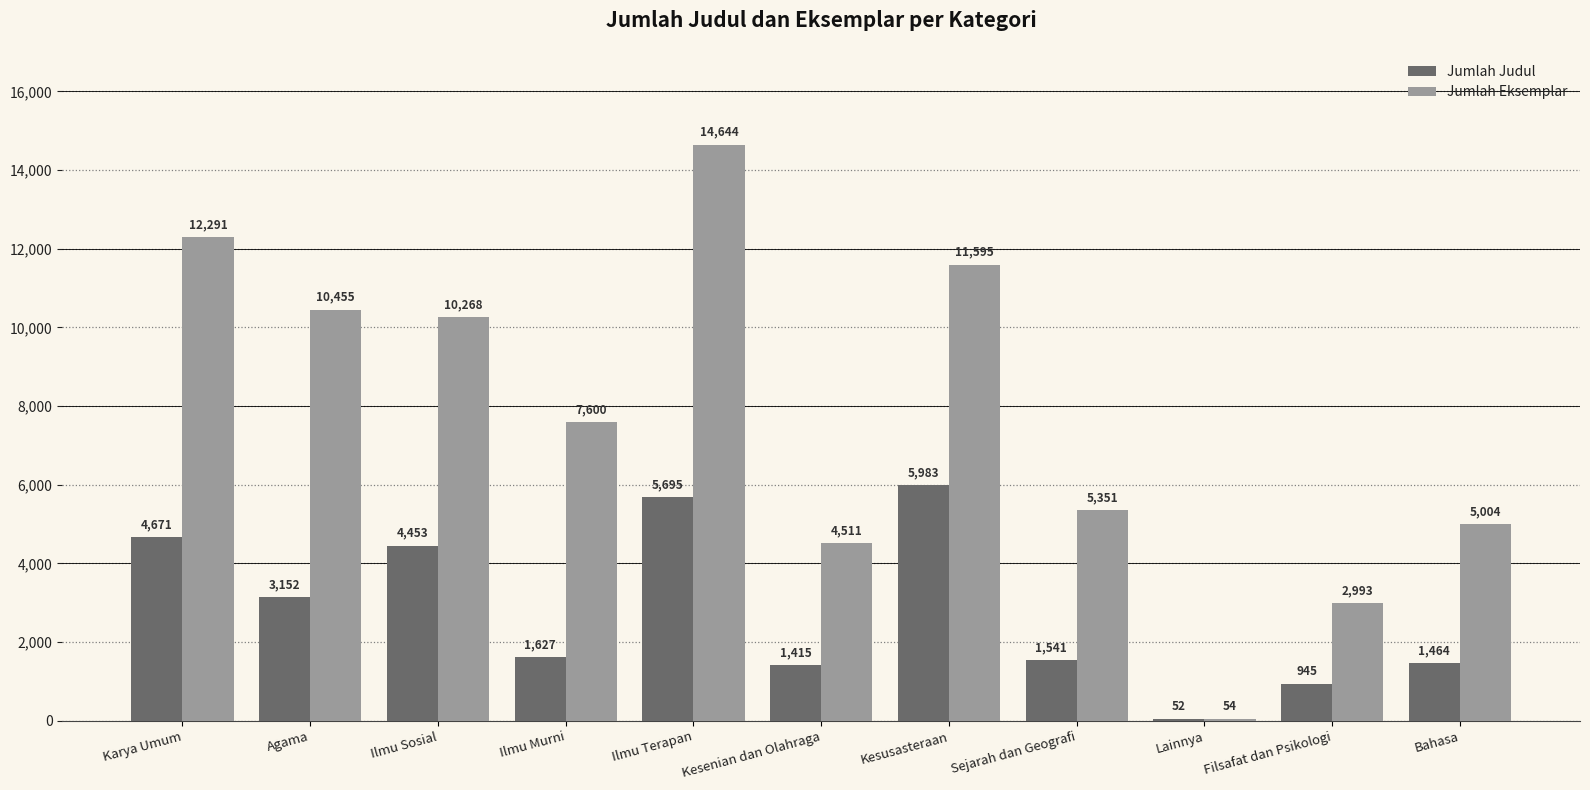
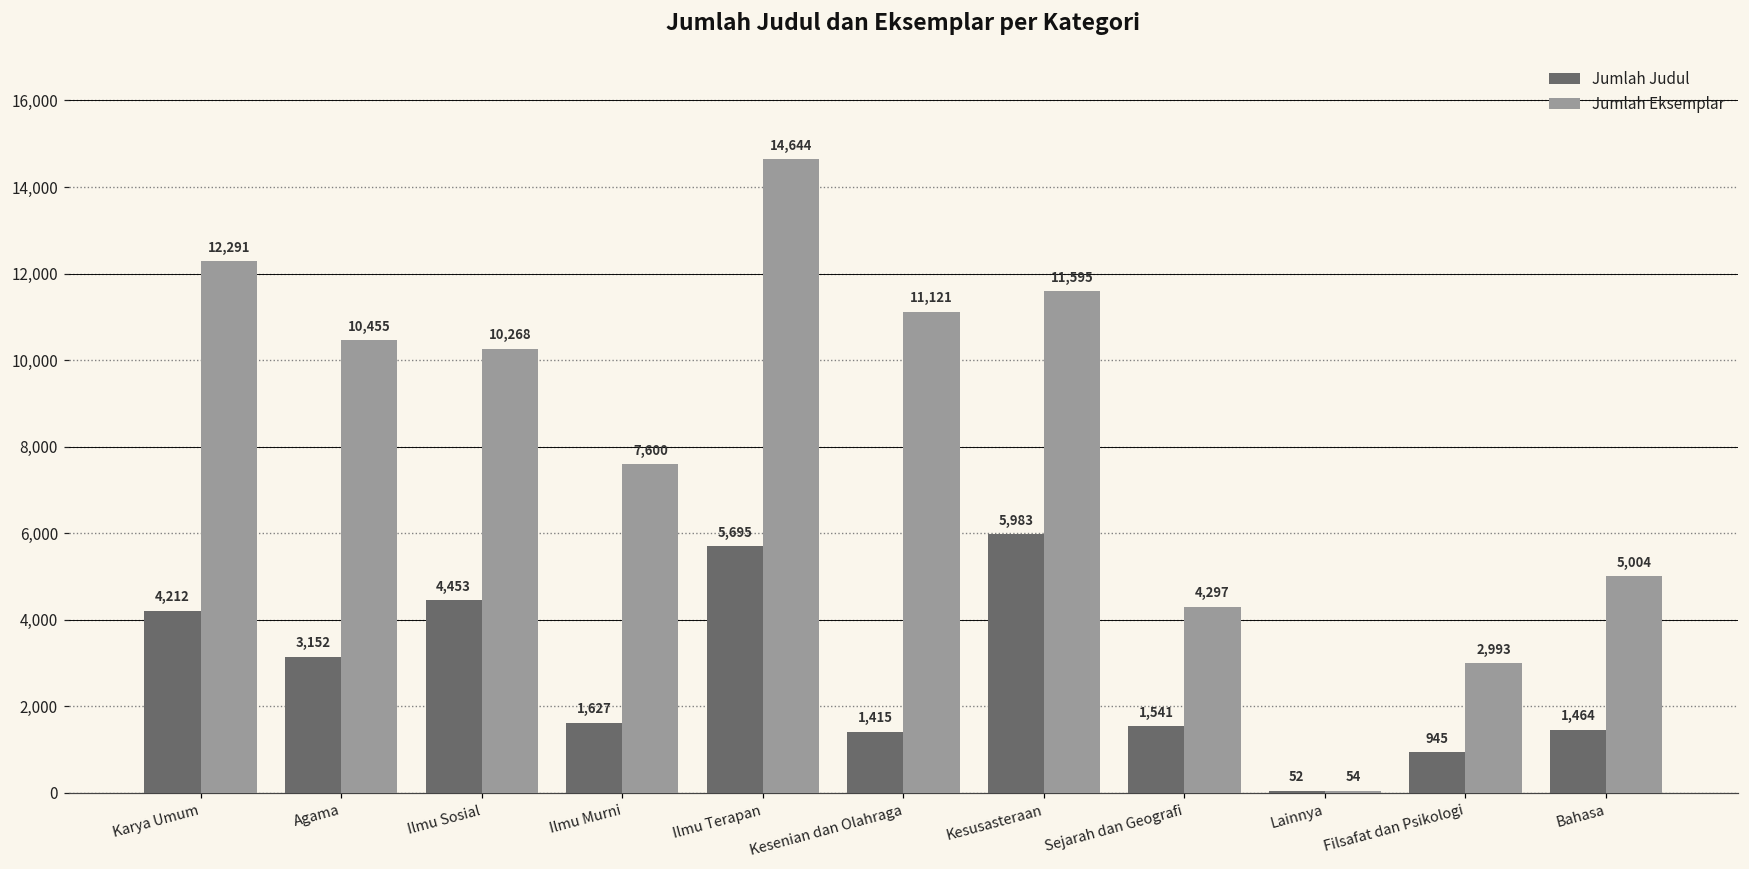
  {
    "Jumlah Judul": {
-     "Karya Umum": "4,671",
+     "Karya Umum": "4,212",
      "Agama": "3,152",
      "Ilmu Sosial": "4,453",
      "Ilmu Murni": "1,627",
      "Ilmu Terapan": "5,695",
      "Kesenian dan Olahraga": "1,415",
      "Kesusasteraan": "5,983",
      "Sejarah dan Geografi": "1,541",
      "Lainnya": "52",
      "Filsafat dan Psikologi": "945",
      "Bahasa": "1,464"
    },
    "Jumlah Eksemplar": {
      "Karya Umum": "12,291",
      "Agama": "10,455",
      "Ilmu Sosial": "10,268",
      "Ilmu Murni": "7,600",
      "Ilmu Terapan": "14,644",
-     "Kesenian dan Olahraga": "4,511",
+     "Kesenian dan Olahraga": "11,121",
      "Kesusasteraan": "11,595",
-     "Sejarah dan Geografi": "5,351",
+     "Sejarah dan Geografi": "4,297",
      "Lainnya": "54",
      "Filsafat dan Psikologi": "2,993",
      "Bahasa": "5,004"
    }
  }
